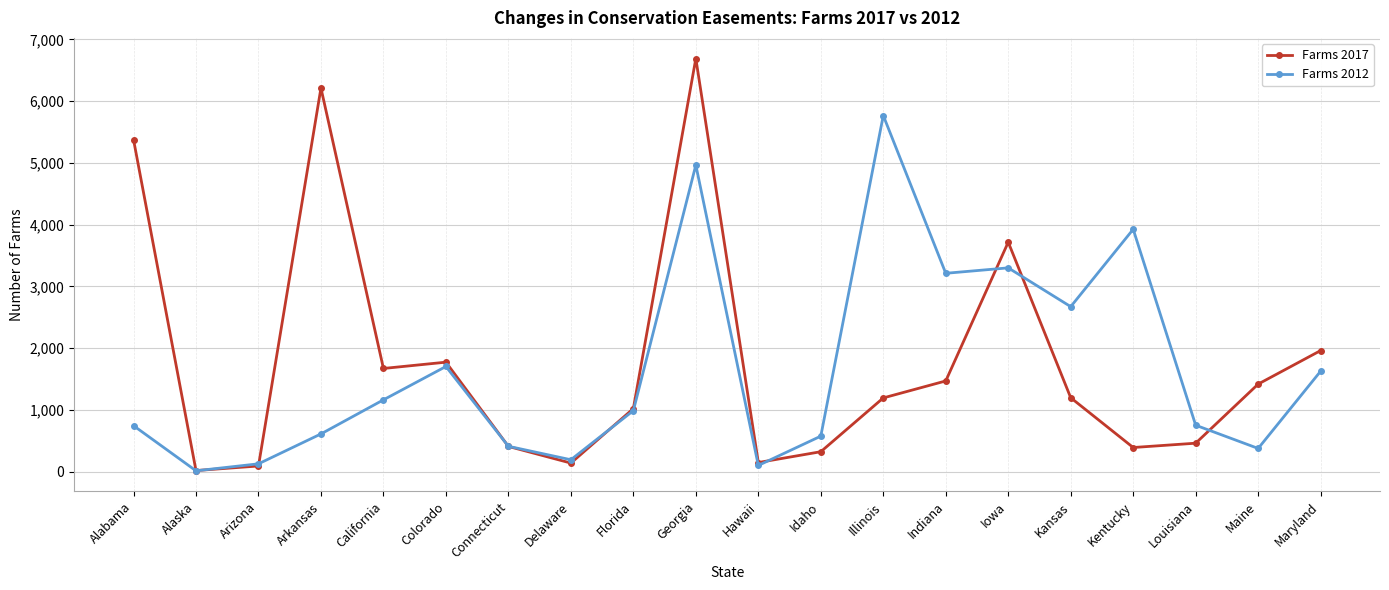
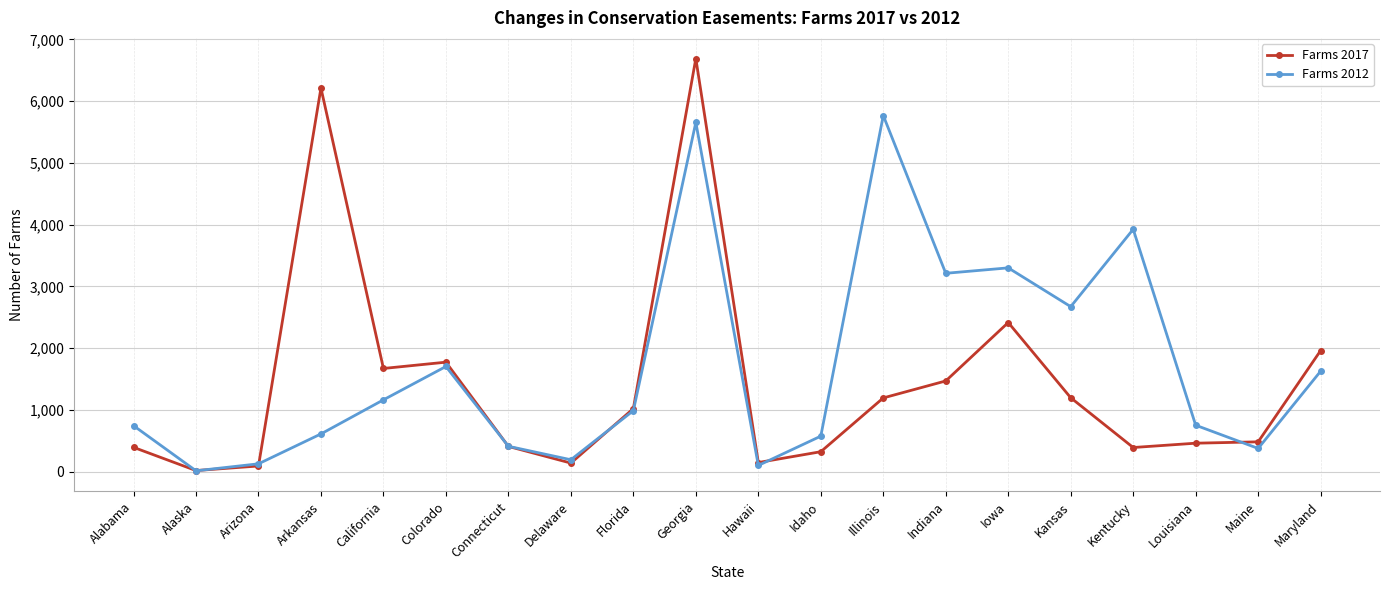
  {
    "Farms 2017": {
-     "Alabama": "5,400",
+     "Alabama": "400",
      "Arkansas": "6,200",
      "California": "1,700",
      "Colorado": "1,800",
      "Delaware": "100",
      "Georgia": "6,700",
      "Hawaii": "100",
      "Idaho": "300",
      "Illinois": "1,200",
      "Indiana": "1,500",
-     "Iowa": "3,700",
+     "Iowa": "2,400",
      "Kansas": "1,200",
      "Kentucky": "400",
      "Louisiana": "500",
-     "Maine": "1,400",
+     "Maine": "500",
      "Maryland": "2,000"
    },
    "Farms 2012": {
      "Alabama": "700",
      "Arkansas": "600",
      "California": "1,200",
      "Colorado": "1,700",
      "Delaware": "200",
-     "Georgia": "5,000",
+     "Georgia": "5,700",
      "Hawaii": "100",
      "Idaho": "600",
      "Illinois": "5,800",
      "Indiana": "3,200",
      "Iowa": "3,300",
      "Kansas": "2,700",
      "Kentucky": "3,900",
      "Louisiana": "800",
      "Maine": "400",
      "Maryland": "1,600"
    }
  }
